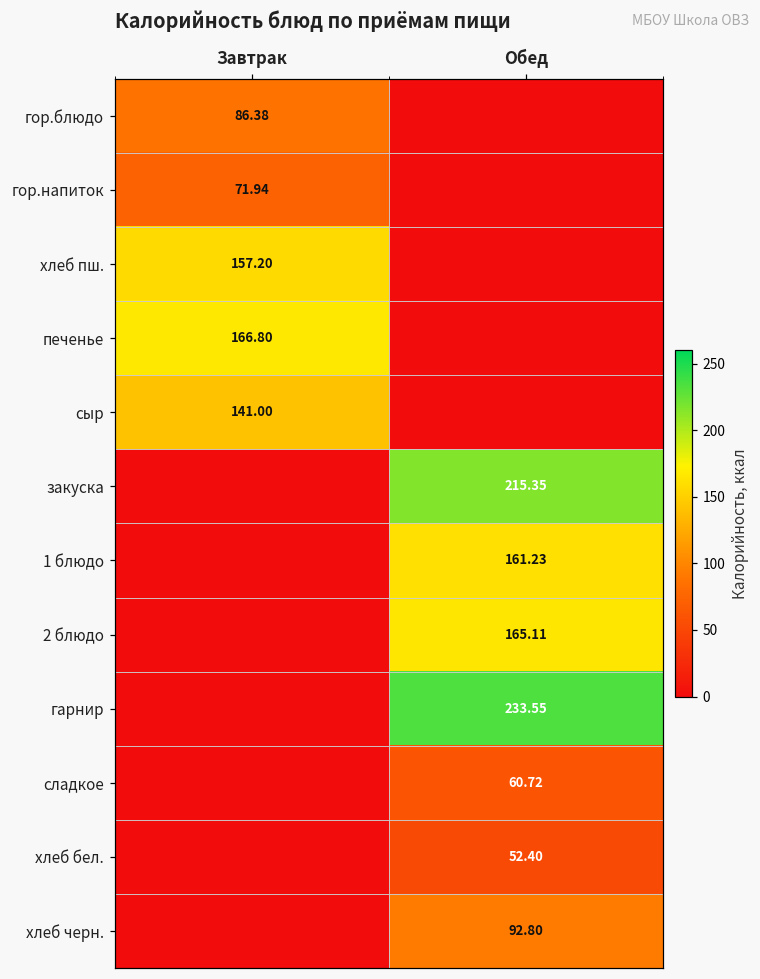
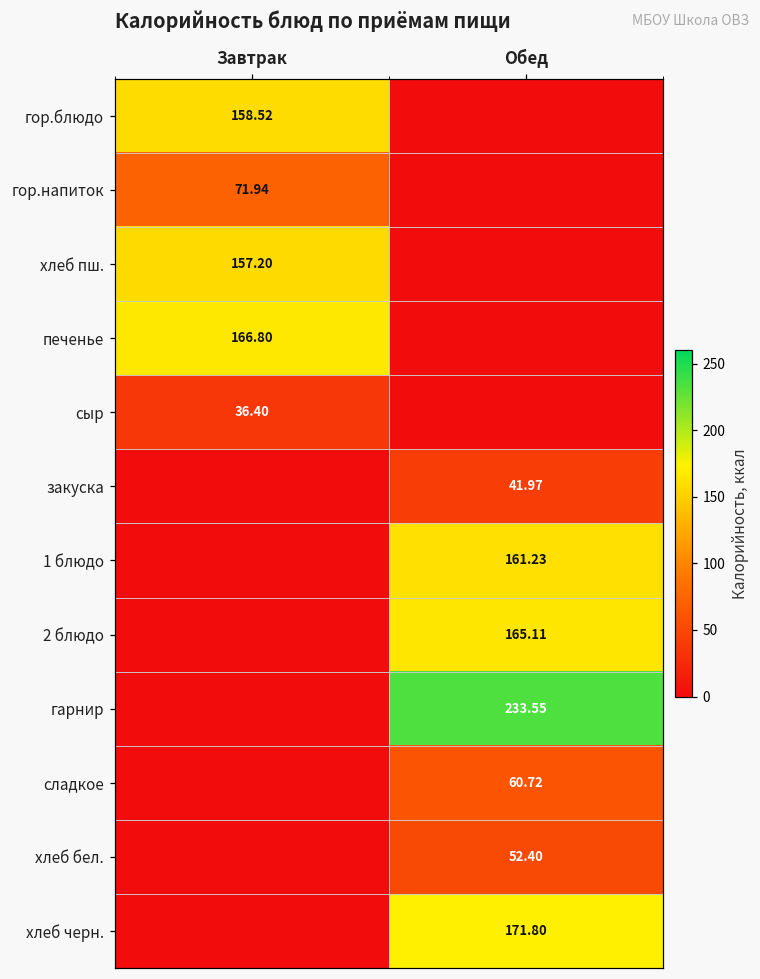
  {
    "гор.блюдо": {
-     "Завтрак": 86.38
+     "Завтрак": 158.52
    },
    "гор.напиток": {
      "Завтрак": 71.94
    },
    "хлеб пш.": {
      "Завтрак": 157.20
    },
    "печенье": {
      "Завтрак": 166.80
    },
    "сыр": {
-     "Завтрак": 141.00
+     "Завтрак": 36.40
    },
    "закуска": {
-     "Обед": 215.35
+     "Обед": 41.97
    },
    "1 блюдо": {
      "Обед": 161.23
    },
    "2 блюдо": {
      "Обед": 165.11
    },
    "гарнир": {
      "Обед": 233.55
    },
    "сладкое": {
      "Обед": 60.72
    },
    "хлеб бел.": {
      "Обед": 52.40
    },
    "хлеб черн.": {
-     "Обед": 92.80
+     "Обед": 171.80
    }
  }
